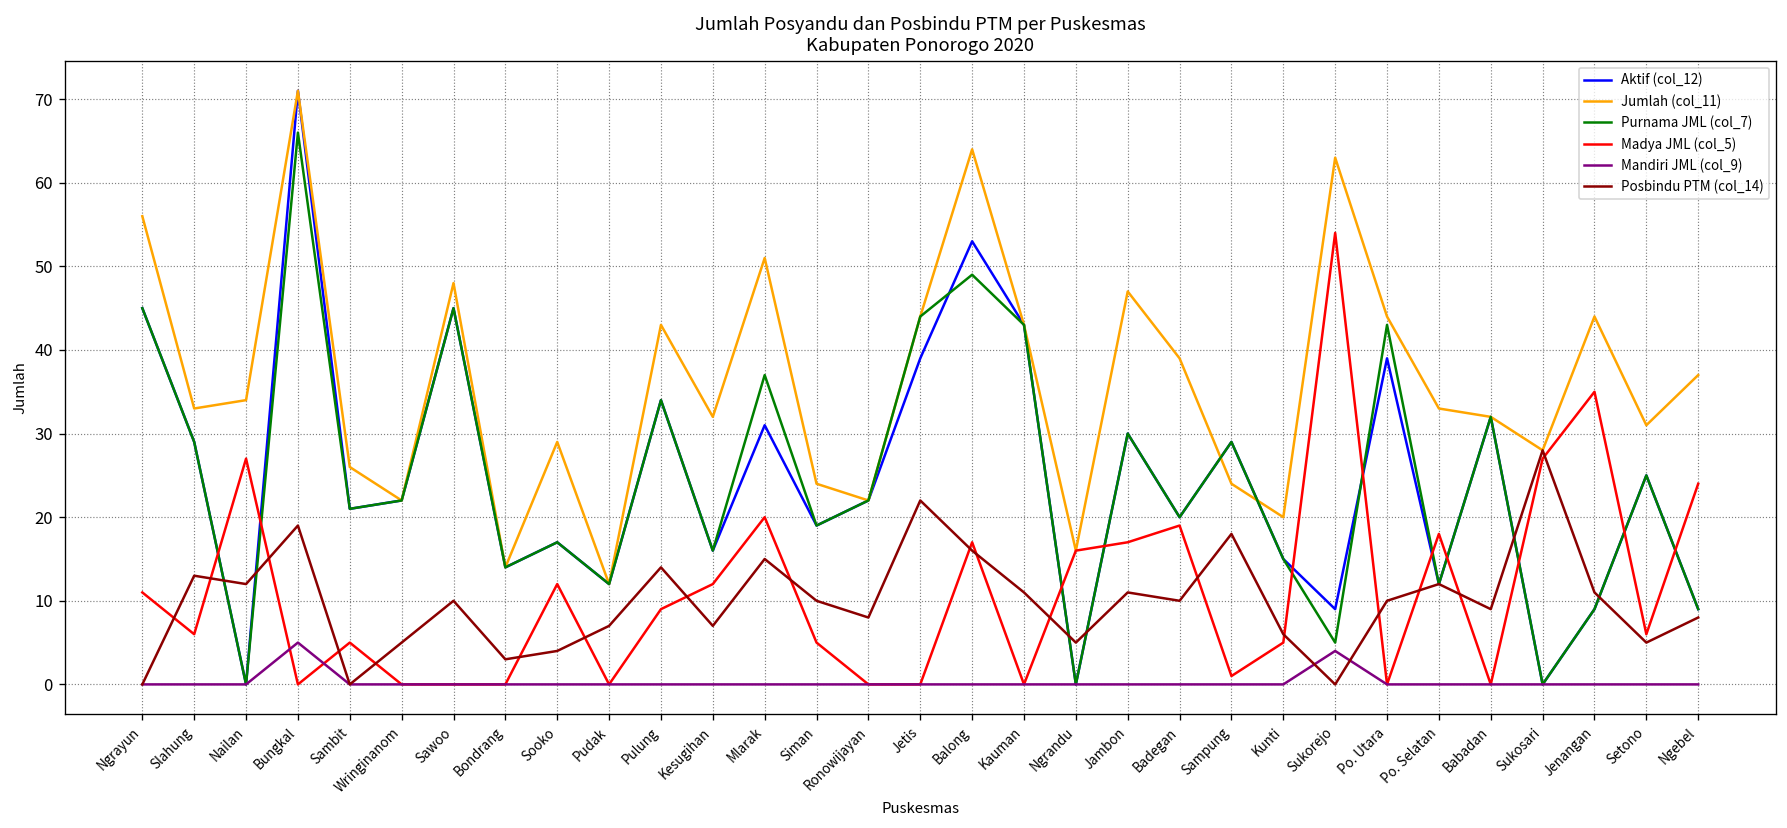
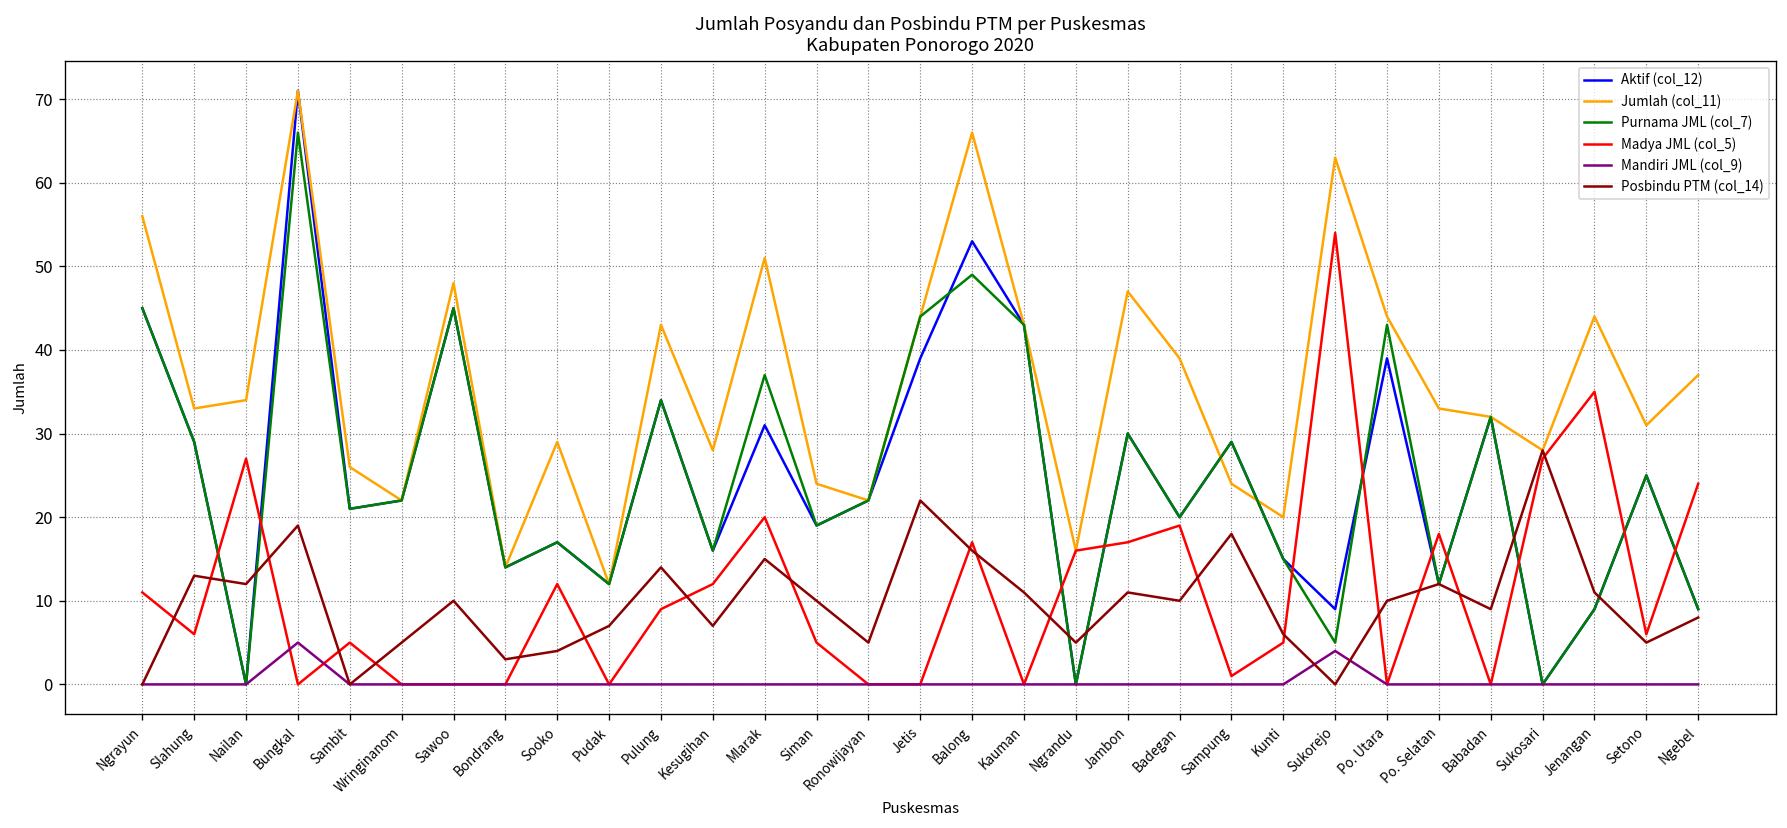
  {
    "Aktif (col_12)": {
      "Mlarak": 31,
      "Jetis": 39,
      "Balong": 53,
      "Sukorejo": 9,
      "Po. Utara": 39
    },
    "Jumlah (col_11)": {
      "Ngrayun": 56,
      "Slahung": 33,
      "Nailan": 34,
      "Sambit": 26,
      "Sawoo": 48,
      "Sooko": 29,
      "Pulung": 43,
-     "Kesugihan": 32,
+     "Kesugihan": 28,
      "Mlarak": 51,
      "Siman": 24,
-     "Balong": 64,
+     "Balong": 66,
      "Jambon": 47,
      "Badegan": 39,
      "Sampung": 24,
      "Kunti": 20,
      "Sukorejo": 63,
      "Po. Utara": 44,
      "Po. Selatan": 33,
      "Jenangan": 44,
      "Setono": 31,
      "Ngebel": 37
    },
    "Purnama JML (col_7)": {
      "Bungkal": 66,
      "Mlarak": 37,
      "Balong": 49,
      "Sukorejo": 5,
      "Po. Utara": 43
    },
    "Madya JML (col_5)": {
      "Ngrayun": 11,
      "Slahung": 6,
      "Nailan": 27,
      "Bungkal": 0,
      "Sambit": 5,
      "Sooko": 12,
      "Pulung": 9,
      "Kesugihan": 12,
      "Mlarak": 20,
      "Siman": 5,
      "Balong": 17,
      "Jambon": 17,
      "Badegan": 19,
      "Sampung": 1,
      "Kunti": 5,
      "Sukorejo": 54,
      "Po. Selatan": 18,
      "Sukosari": 27,
      "Jenangan": 35,
      "Setono": 6,
      "Ngebel": 24
    },
    "Mandiri JML (col_9)": {
      "Slahung": 0,
      "Bungkal": 5,
      "Sooko": 0,
      "Pulung": 0,
      "Kesugihan": 0,
      "Mlarak": 0,
      "Siman": 0,
      "Balong": 0,
      "Jambon": 0,
      "Badegan": 0,
      "Sampung": 0,
      "Kunti": 0,
      "Sukorejo": 4,
      "Po. Selatan": 0,
      "Jenangan": 0,
      "Setono": 0,
      "Ngebel": 0
    },
    "Posbindu PTM (col_14)": {
      "Slahung": 13,
      "Nailan": 12,
      "Bungkal": 19,
      "Wringinanom": 5,
      "Sawoo": 10,
      "Bondrang": 3,
      "Sooko": 4,
      "Pudak": 7,
      "Pulung": 14,
      "Kesugihan": 7,
      "Mlarak": 15,
      "Siman": 10,
-     "Ronowijayan": 8,
+     "Ronowijayan": 5,
      "Jetis": 22,
      "Balong": 16,
      "Kauman": 11,
      "Ngrandu": 5,
      "Jambon": 11,
      "Badegan": 10,
      "Sampung": 18,
      "Kunti": 6,
      "Sukorejo": 0,
      "Po. Utara": 10,
      "Babadan": 9,
      "Jenangan": 11,
      "Setono": 5,
      "Ngebel": 8
    }
  }
